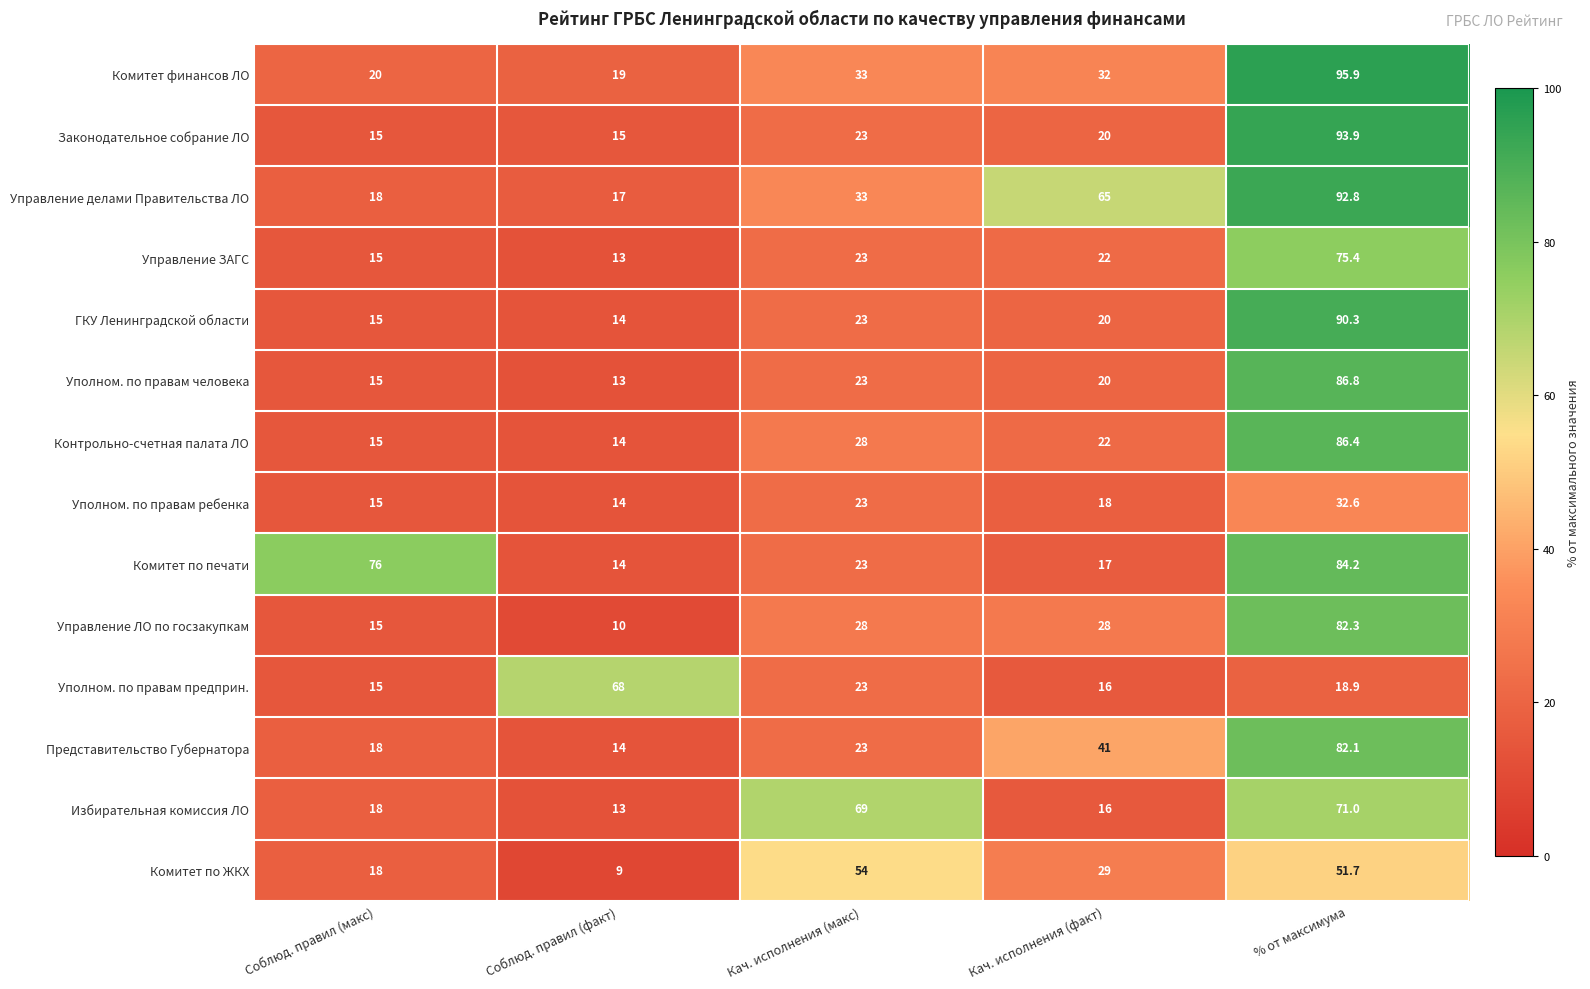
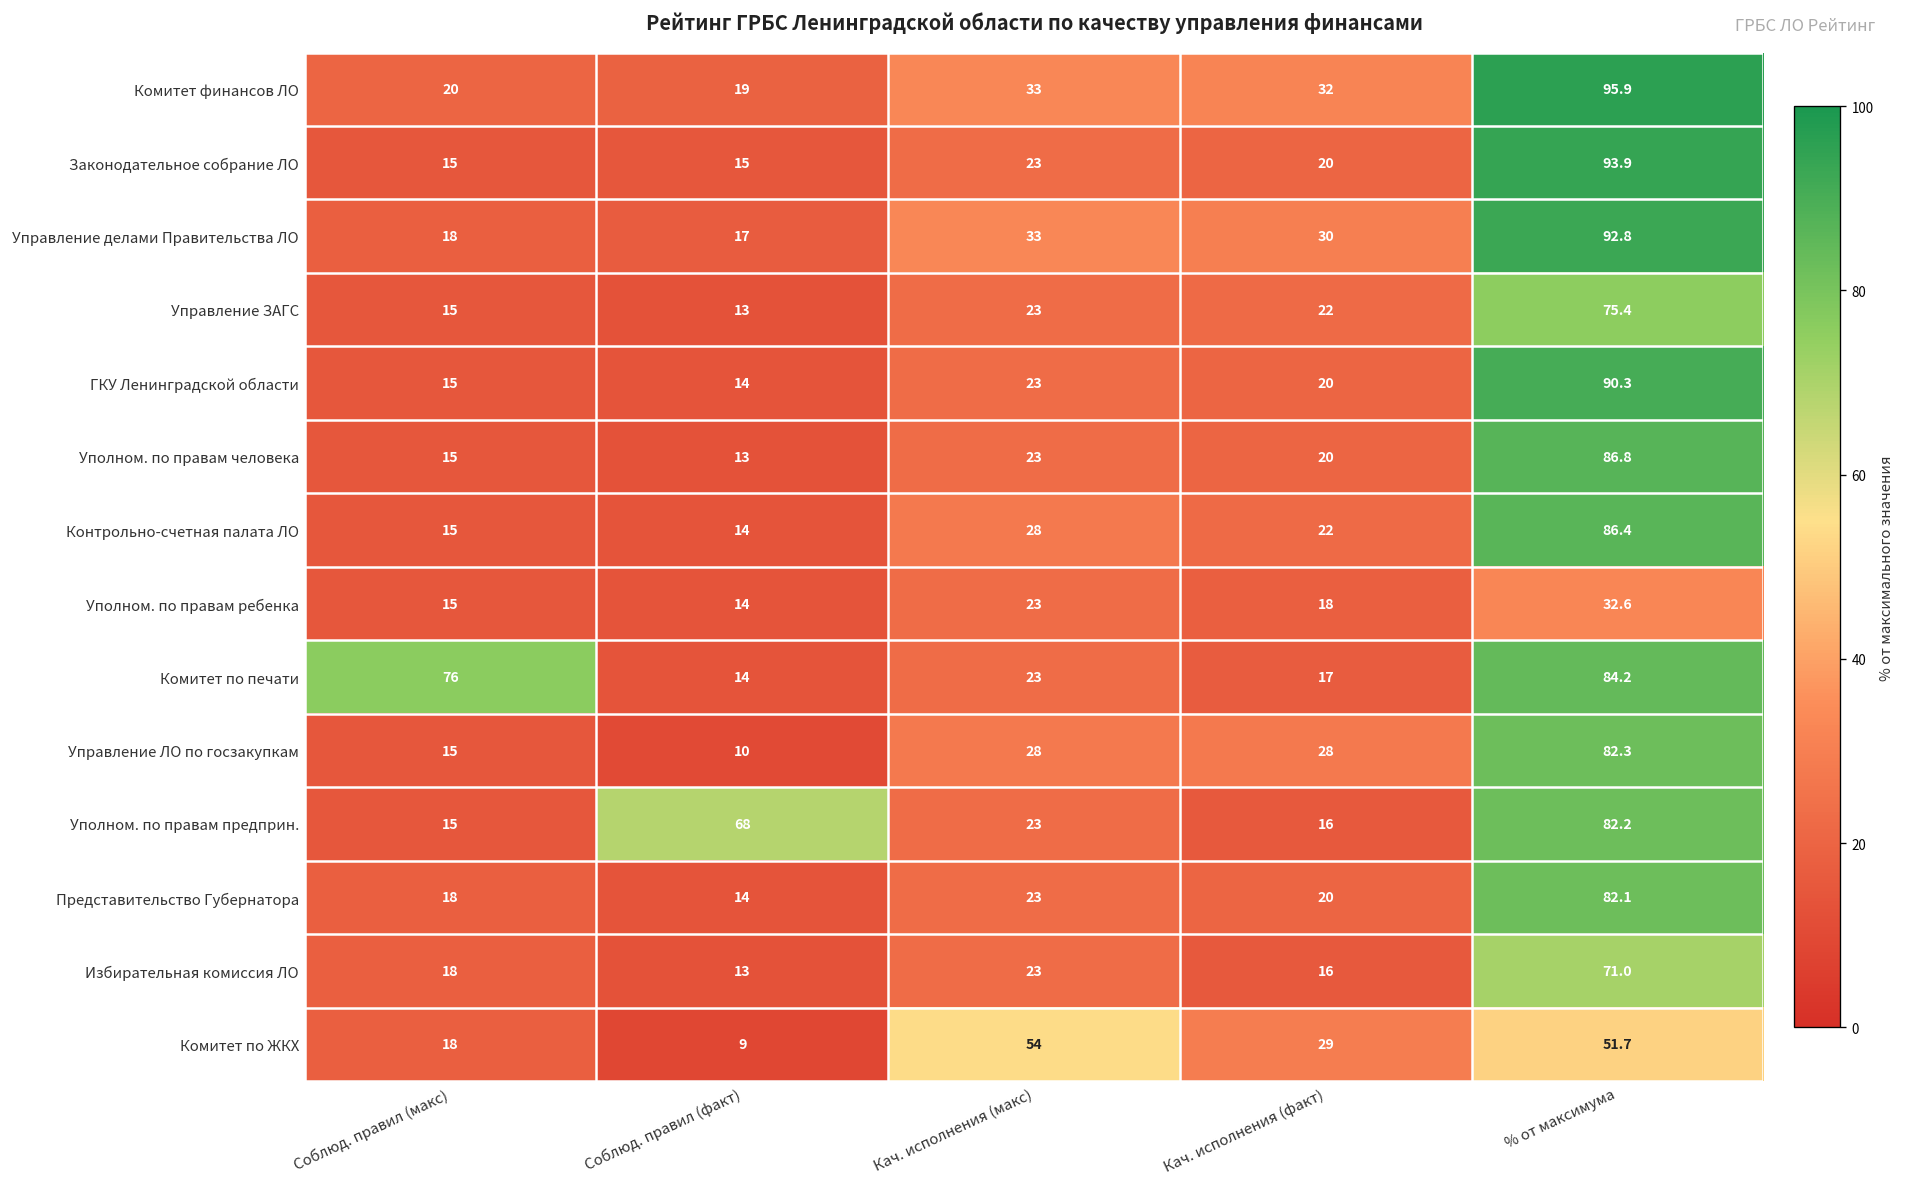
  {
    "Комитет финансов ЛО": {
      "Соблюд. правил (макс)": 20,
      "Соблюд. правил (факт)": 19,
      "Кач. исполнения (макс)": 33,
      "Кач. исполнения (факт)": 32,
      "% от максимума": 95.9
    },
    "Законодательное собрание ЛО": {
      "Соблюд. правил (макс)": 15,
      "Соблюд. правил (факт)": 15,
      "Кач. исполнения (макс)": 23,
      "Кач. исполнения (факт)": 20,
      "% от максимума": 93.9
    },
    "Управление делами Правительства ЛО": {
      "Соблюд. правил (макс)": 18,
      "Соблюд. правил (факт)": 17,
      "Кач. исполнения (макс)": 33,
-     "Кач. исполнения (факт)": 65,
+     "Кач. исполнения (факт)": 30,
      "% от максимума": 92.8
    },
    "Управление ЗАГС": {
      "Соблюд. правил (макс)": 15,
      "Соблюд. правил (факт)": 13,
      "Кач. исполнения (макс)": 23,
      "Кач. исполнения (факт)": 22,
      "% от максимума": 75.4
    },
    "ГКУ Ленинградской области": {
      "Соблюд. правил (макс)": 15,
      "Соблюд. правил (факт)": 14,
      "Кач. исполнения (макс)": 23,
      "Кач. исполнения (факт)": 20,
      "% от максимума": 90.3
    },
    "Уполном. по правам человека": {
      "Соблюд. правил (макс)": 15,
      "Соблюд. правил (факт)": 13,
      "Кач. исполнения (макс)": 23,
      "Кач. исполнения (факт)": 20,
      "% от максимума": 86.8
    },
    "Контрольно-счетная палата ЛО": {
      "Соблюд. правил (макс)": 15,
      "Соблюд. правил (факт)": 14,
      "Кач. исполнения (макс)": 28,
      "Кач. исполнения (факт)": 22,
      "% от максимума": 86.4
    },
    "Уполном. по правам ребенка": {
      "Соблюд. правил (макс)": 15,
      "Соблюд. правил (факт)": 14,
      "Кач. исполнения (макс)": 23,
      "Кач. исполнения (факт)": 18,
      "% от максимума": 32.6
    },
    "Комитет по печати": {
      "Соблюд. правил (макс)": 76,
      "Соблюд. правил (факт)": 14,
      "Кач. исполнения (макс)": 23,
      "Кач. исполнения (факт)": 17,
      "% от максимума": 84.2
    },
    "Управление ЛО по госзакупкам": {
      "Соблюд. правил (макс)": 15,
      "Соблюд. правил (факт)": 10,
      "Кач. исполнения (макс)": 28,
      "Кач. исполнения (факт)": 28,
      "% от максимума": 82.3
    },
    "Уполном. по правам предприн.": {
      "Соблюд. правил (макс)": 15,
      "Соблюд. правил (факт)": 68,
      "Кач. исполнения (макс)": 23,
      "Кач. исполнения (факт)": 16,
-     "% от максимума": 18.9
+     "% от максимума": 82.2
    },
    "Представительство Губернатора": {
      "Соблюд. правил (макс)": 18,
      "Соблюд. правил (факт)": 14,
      "Кач. исполнения (макс)": 23,
-     "Кач. исполнения (факт)": 41,
+     "Кач. исполнения (факт)": 20,
      "% от максимума": 82.1
    },
    "Избирательная комиссия ЛО": {
      "Соблюд. правил (макс)": 18,
      "Соблюд. правил (факт)": 13,
-     "Кач. исполнения (макс)": 69,
+     "Кач. исполнения (макс)": 23,
      "Кач. исполнения (факт)": 16,
      "% от максимума": 71.0
    },
    "Комитет по ЖКХ": {
      "Соблюд. правил (макс)": 18,
      "Соблюд. правил (факт)": 9,
      "Кач. исполнения (макс)": 54,
      "Кач. исполнения (факт)": 29,
      "% от максимума": 51.7
    }
  }
